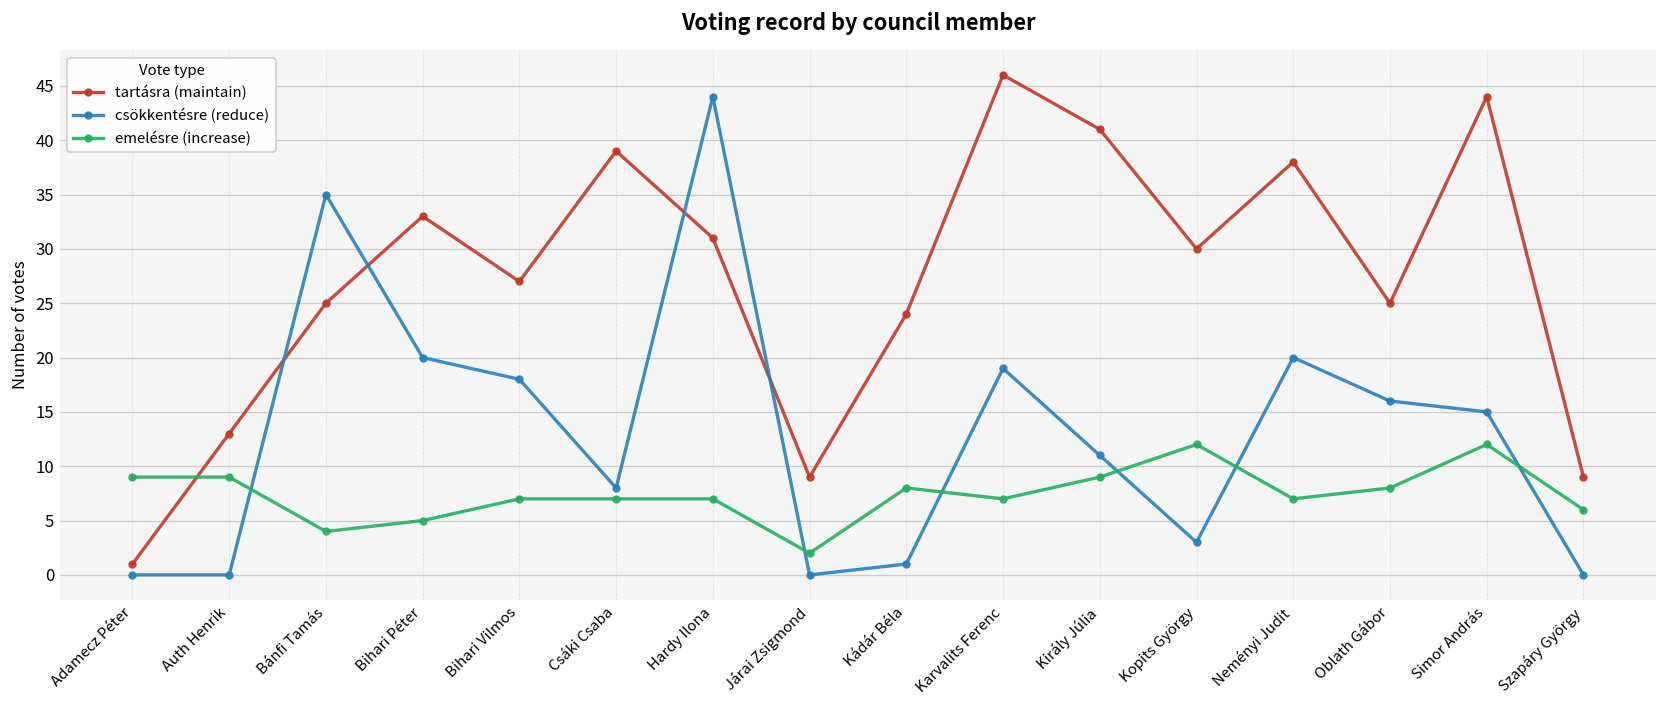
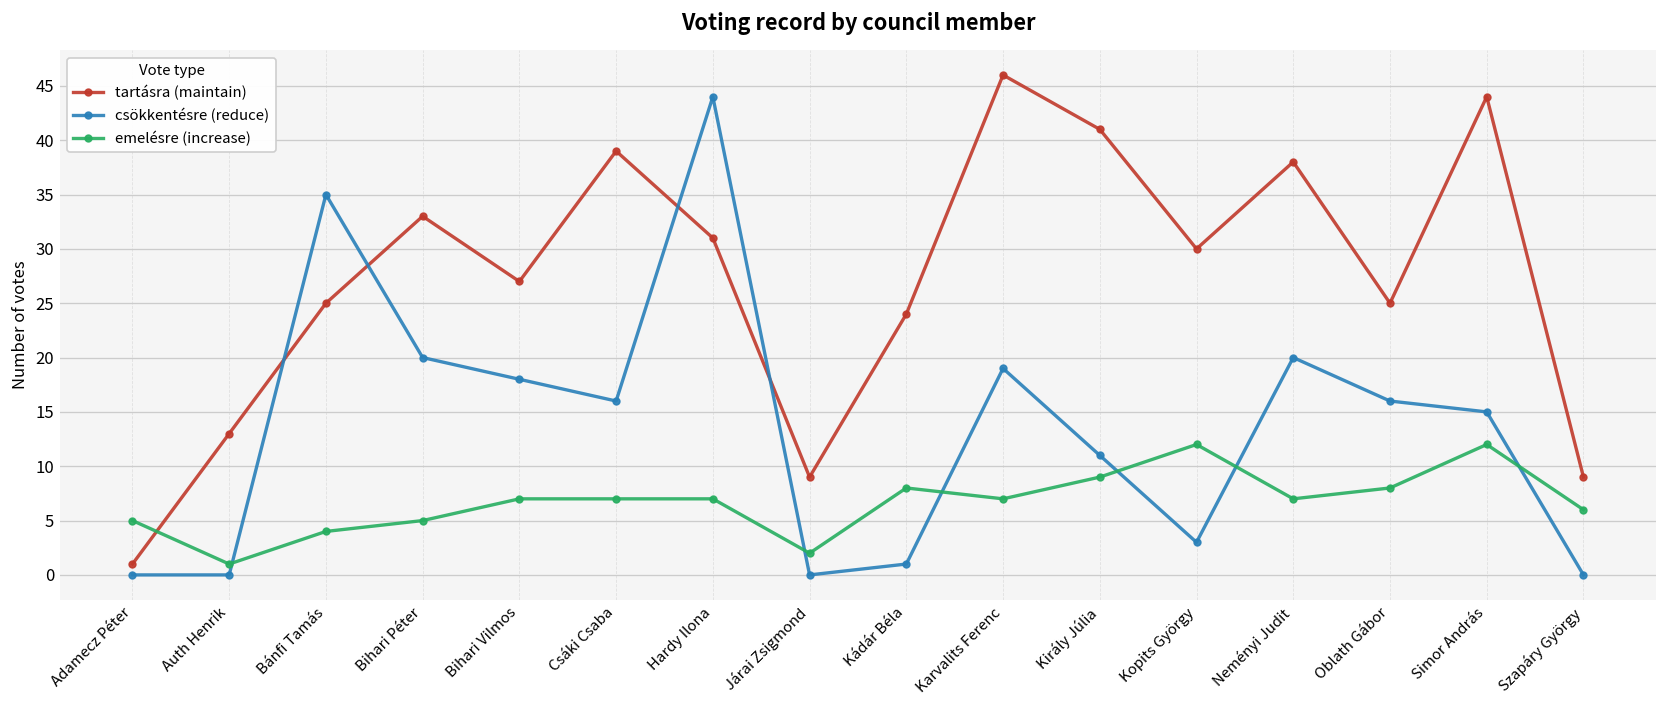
  {
    "tartásra (maintain)": {
      "Adamecz Péter": 1,
      "Auth Henrik": 13,
      "Bánfi Tamás": 25,
      "Bihari Péter": 33,
      "Bihari Vilmos": 27,
      "Csáki Csaba": 39,
      "Hardy Ilona": 31,
      "Járai Zsigmond": 9,
      "Kádár Béla": 24,
      "Karvalits Ferenc": 46,
      "Király Júlia": 41,
      "Kopits György": 30,
      "Neményi Judit": 38,
      "Oblath Gábor": 25,
      "Simor András": 44,
      "Szapáry György": 9
    },
    "csökkentésre (reduce)": {
      "Adamecz Péter": 0,
      "Auth Henrik": 0,
      "Bánfi Tamás": 35,
      "Bihari Péter": 20,
      "Bihari Vilmos": 18,
-     "Csáki Csaba": 8,
+     "Csáki Csaba": 16,
      "Hardy Ilona": 44,
      "Járai Zsigmond": 0,
      "Kádár Béla": 1,
      "Karvalits Ferenc": 19,
      "Király Júlia": 11,
      "Kopits György": 3,
      "Neményi Judit": 20,
      "Oblath Gábor": 16,
      "Simor András": 15,
      "Szapáry György": 0
    },
    "emelésre (increase)": {
-     "Adamecz Péter": 9,
-     "Auth Henrik": 9,
+     "Adamecz Péter": 5,
+     "Auth Henrik": 1,
      "Bánfi Tamás": 4,
      "Bihari Péter": 5,
      "Bihari Vilmos": 7,
      "Csáki Csaba": 7,
      "Hardy Ilona": 7,
      "Járai Zsigmond": 2,
      "Kádár Béla": 8,
      "Karvalits Ferenc": 7,
      "Király Júlia": 9,
      "Kopits György": 12,
      "Neményi Judit": 7,
      "Oblath Gábor": 8,
      "Simor András": 12,
      "Szapáry György": 6
    }
  }
